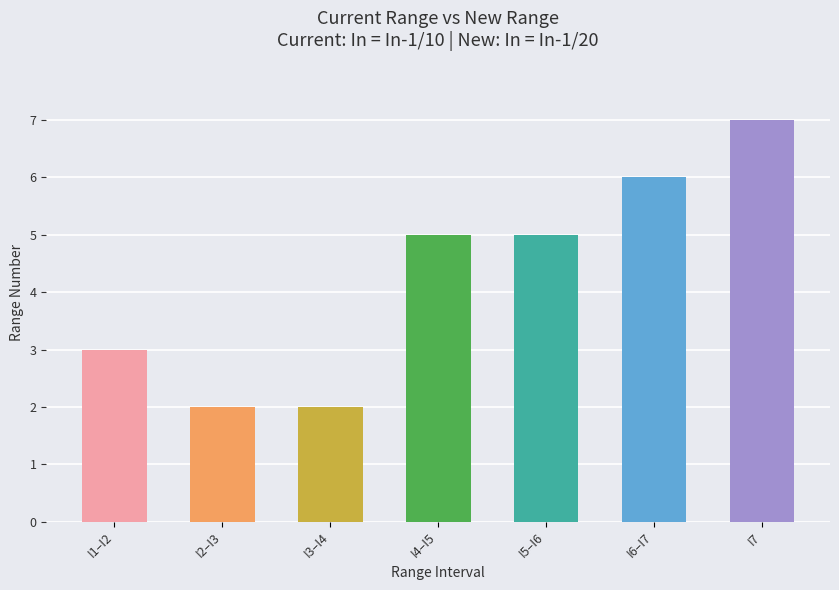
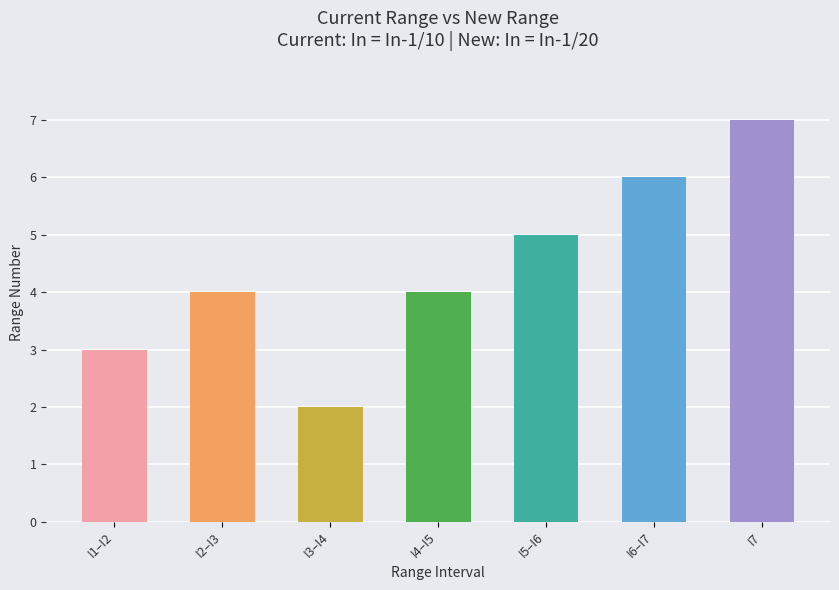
  {
    "I1–I2": 3,
-   "I2–I3": 2,
+   "I2–I3": 4,
    "I3–I4": 2,
-   "I4–I5": 5,
+   "I4–I5": 4,
    "I5–I6": 5,
    "I6–I7": 6,
    "I7": 7
  }
